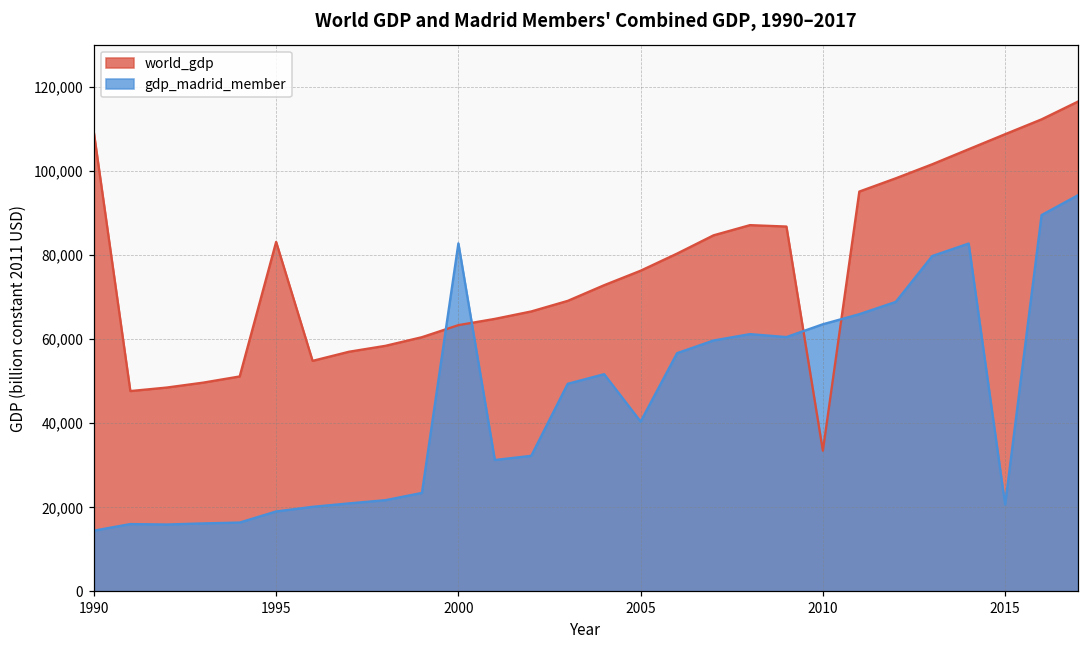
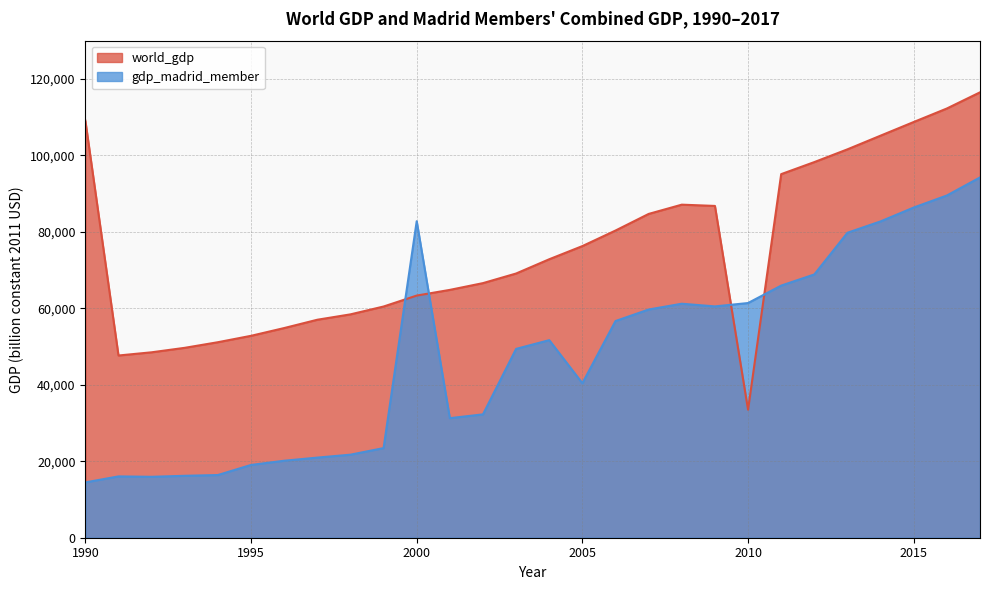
  {
    "world_gdp": {
      "1990": "109,000",
-     "1995": "83,000",
+     "1995": "53,000",
      "2000": "63,000",
      "2005": "76,000",
      "2010": "33,000",
      "2015": "109,000"
    },
    "gdp_madrid_member": {
      "1990": "14,000",
      "1995": "19,000",
      "2000": "83,000",
      "2005": "40,000",
-     "2010": "64,000",
-     "2015": "21,000"
+     "2010": "61,000",
+     "2015": "86,000"
    }
  }
